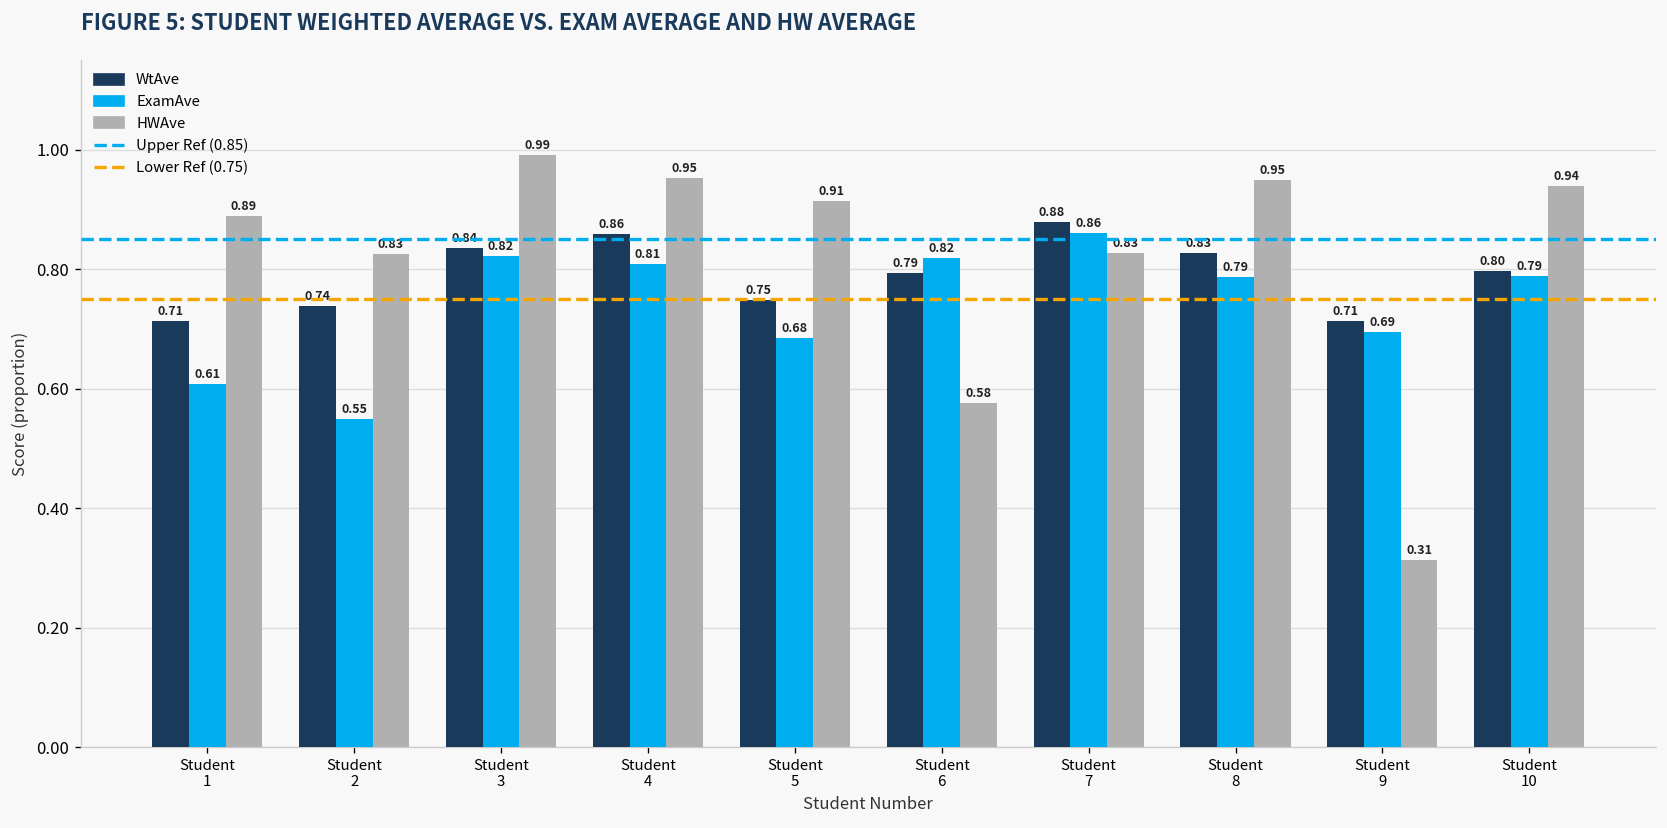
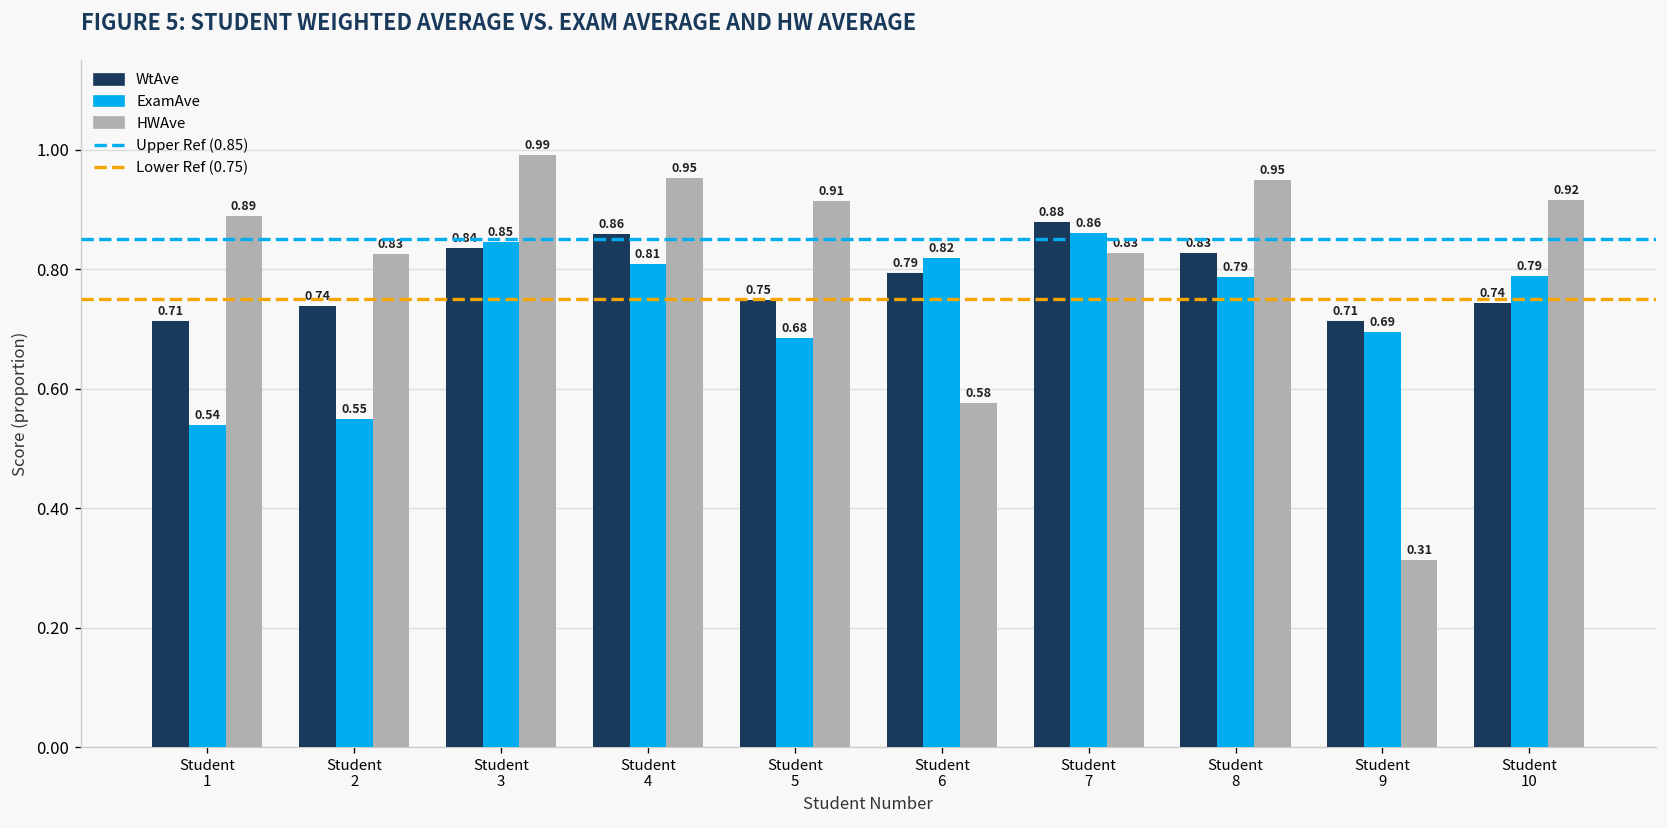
  {
    "WtAve": {
      "Student 1": 0.71,
      "Student 2": 0.74,
      "Student 3": 0.84,
      "Student 4": 0.86,
      "Student 5": 0.75,
      "Student 6": 0.79,
      "Student 7": 0.88,
      "Student 8": 0.83,
      "Student 9": 0.71,
-     "Student 10": 0.80
+     "Student 10": 0.74
    },
    "ExamAve": {
-     "Student 1": 0.61,
+     "Student 1": 0.54,
      "Student 2": 0.55,
-     "Student 3": 0.82,
+     "Student 3": 0.85,
      "Student 4": 0.81,
      "Student 5": 0.68,
      "Student 6": 0.82,
      "Student 7": 0.86,
      "Student 8": 0.79,
      "Student 9": 0.69,
      "Student 10": 0.79
    },
    "HWAve": {
      "Student 1": 0.89,
      "Student 2": 0.83,
      "Student 3": 0.99,
      "Student 4": 0.95,
      "Student 5": 0.91,
      "Student 6": 0.58,
      "Student 7": 0.83,
      "Student 8": 0.95,
      "Student 9": 0.31,
-     "Student 10": 0.94
+     "Student 10": 0.92
    }
  }
